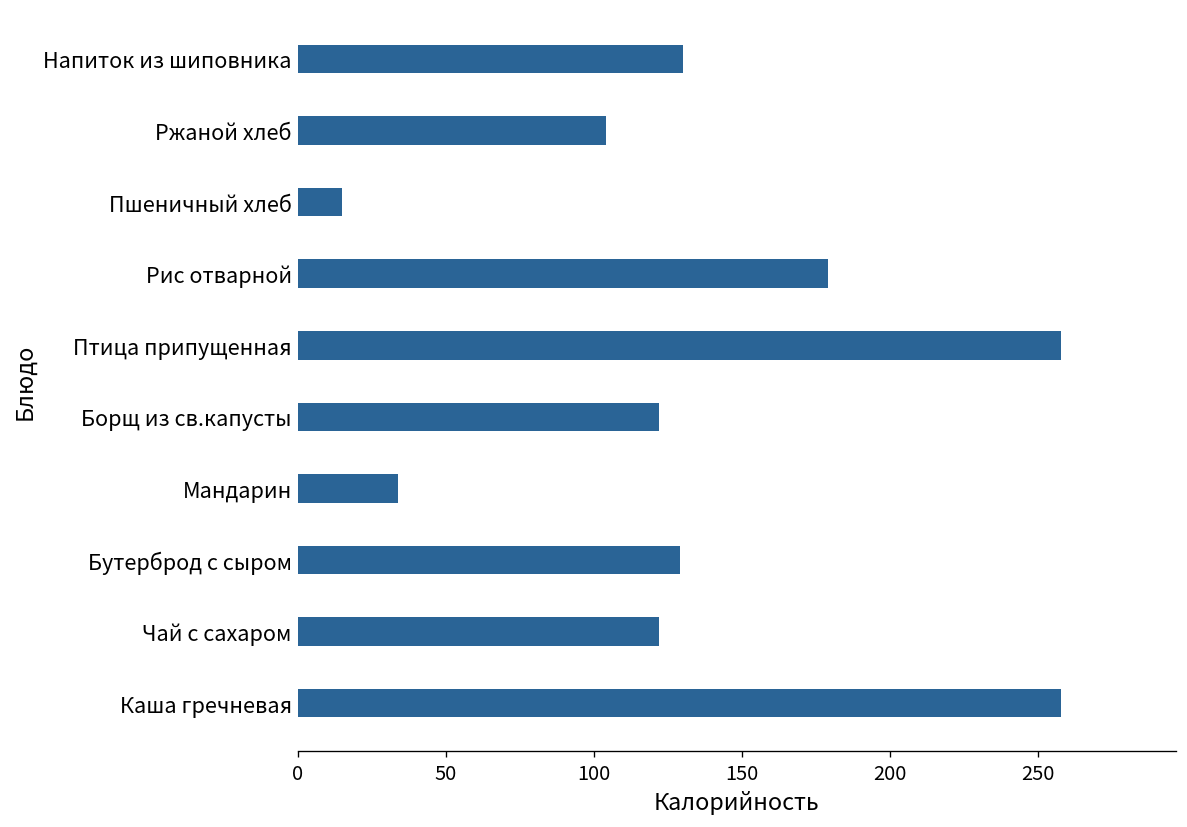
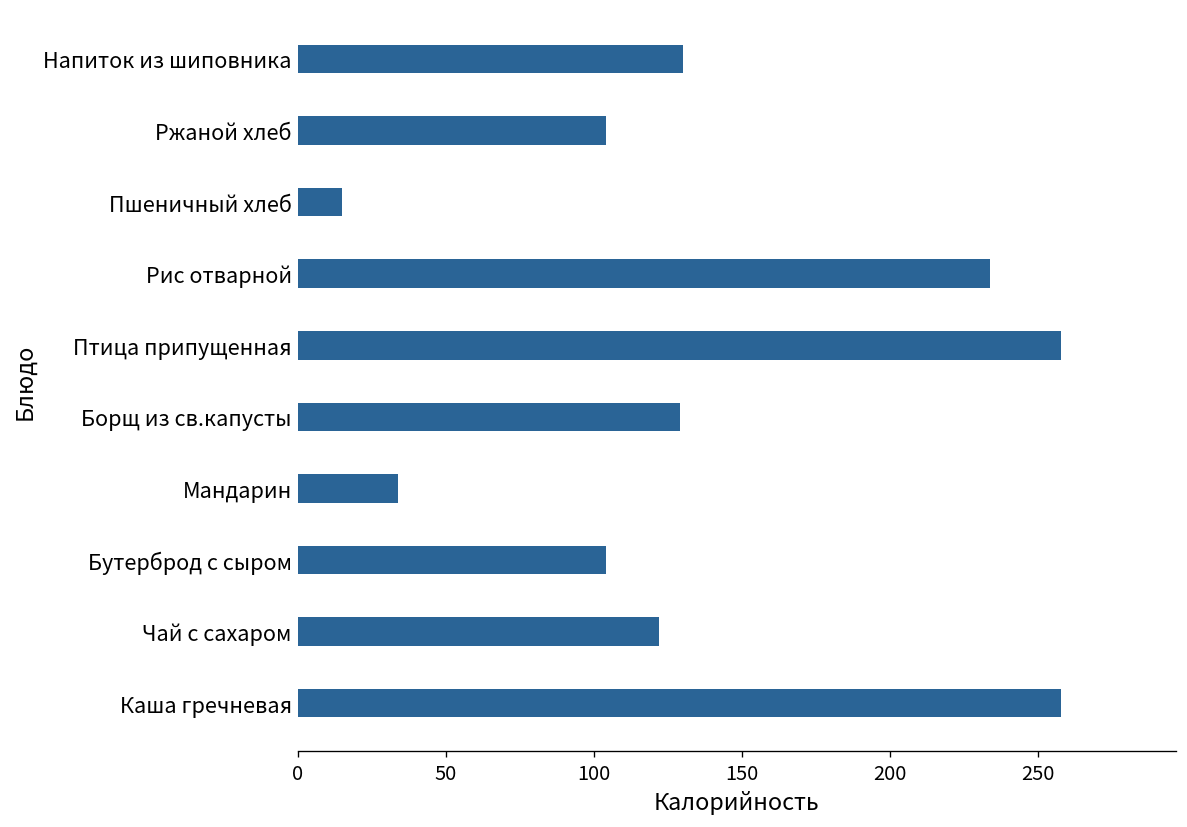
  {
    "Напиток из шиповника": 130,
    "Ржаной хлеб": 104,
    "Пшеничный хлеб": 15,
-   "Рис отварной": 179,
+   "Рис отварной": 234,
    "Птица припущенная": 258,
-   "Борщ из св.капусты": 122,
+   "Борщ из св.капусты": 129,
    "Мандарин": 34,
-   "Бутерброд с сыром": 129,
+   "Бутерброд с сыром": 104,
    "Чай с сахаром": 122,
    "Каша гречневая": 258
  }
